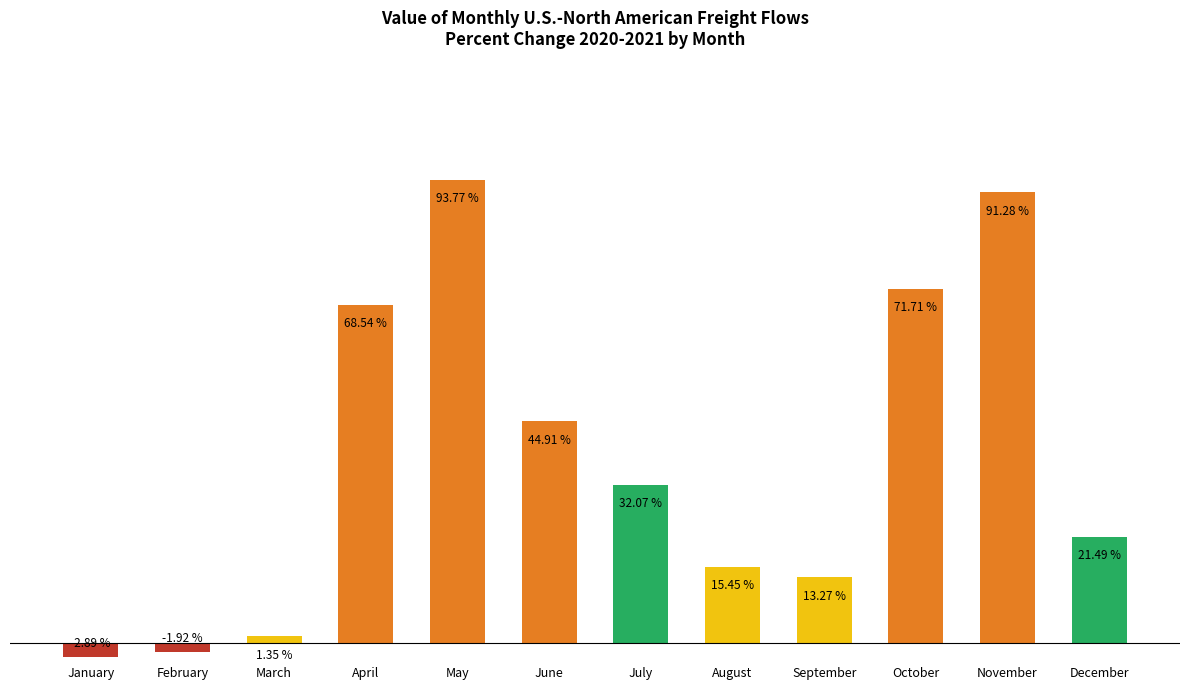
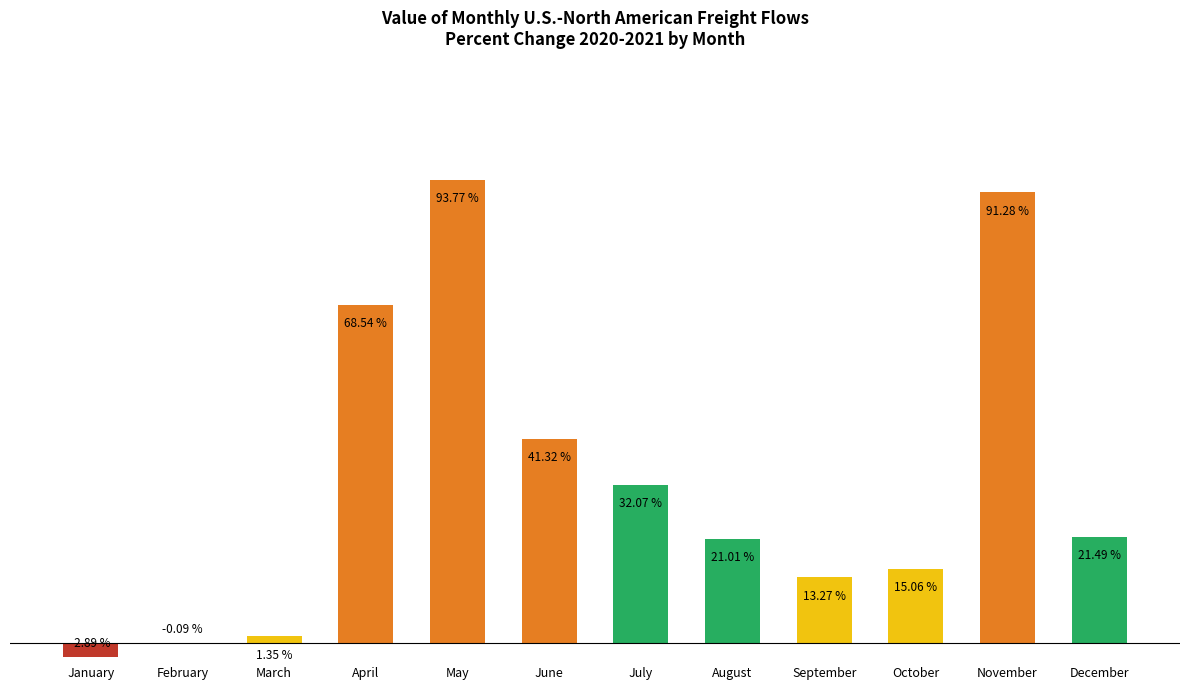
  {
    "January": "-2.89 %",
-   "February": "-1.92 %",
+   "February": "-0.09 %",
    "March": "1.35 %",
    "April": "68.54 %",
    "May": "93.77 %",
-   "June": "44.91 %",
+   "June": "41.32 %",
    "July": "32.07 %",
-   "August": "15.45 %",
+   "August": "21.01 %",
    "September": "13.27 %",
-   "October": "71.71 %",
+   "October": "15.06 %",
    "November": "91.28 %",
    "December": "21.49 %"
  }
